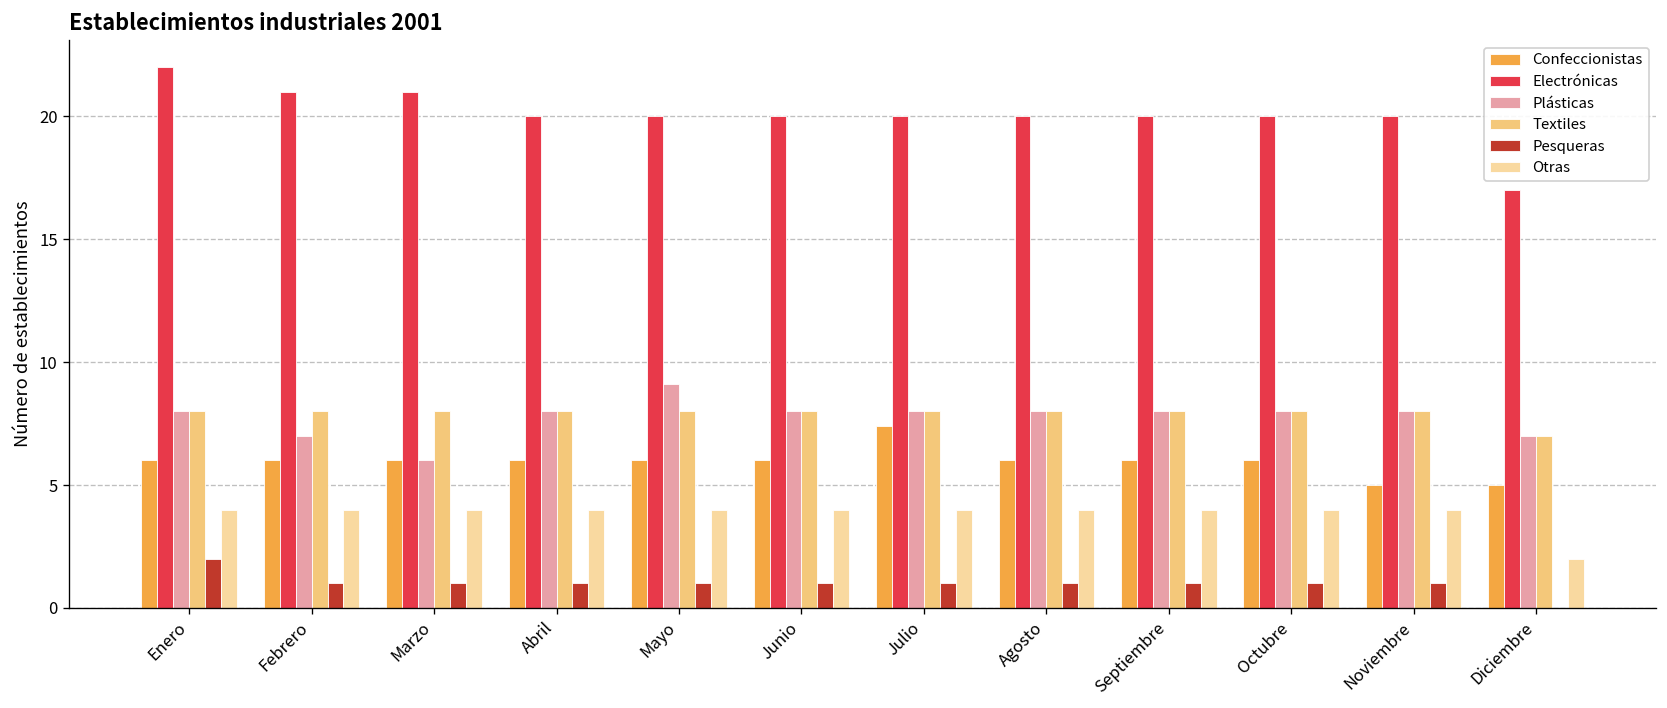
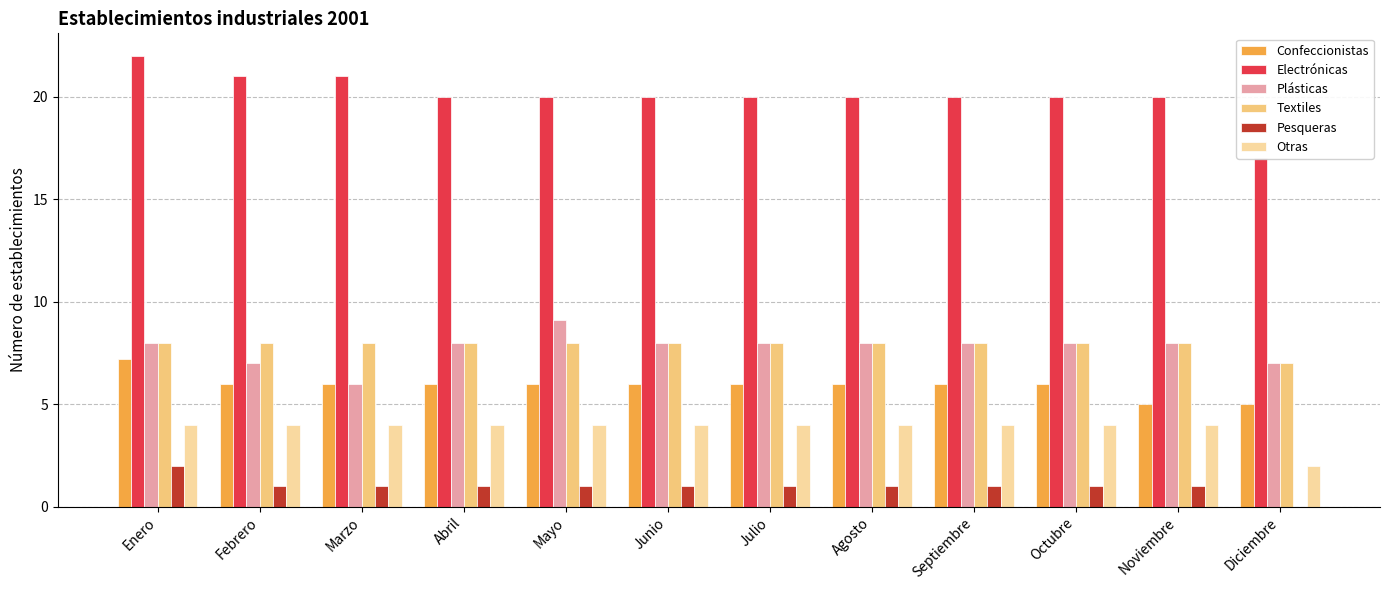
  {
    "Confeccionistas": {
-     "Enero": 6.0,
+     "Enero": 7.2,
      "Febrero": 6.0,
      "Marzo": 6.0,
      "Abril": 6.0,
      "Mayo": 6.0,
      "Junio": 6.0,
-     "Julio": 7.4,
+     "Julio": 6.0,
      "Agosto": 6.0,
      "Septiembre": 6.0,
      "Octubre": 6.0,
      "Noviembre": 5.0,
      "Diciembre": 5.0
    },
    "Plásticas": {
      "Enero": 8.0,
      "Febrero": 7.0,
      "Marzo": 6.0,
      "Abril": 8.0,
      "Mayo": 9.1,
      "Junio": 8.0,
      "Julio": 8.0,
      "Agosto": 8.0,
      "Septiembre": 8.0,
      "Octubre": 8.0,
      "Noviembre": 8.0,
      "Diciembre": 7.0
    }
  }
